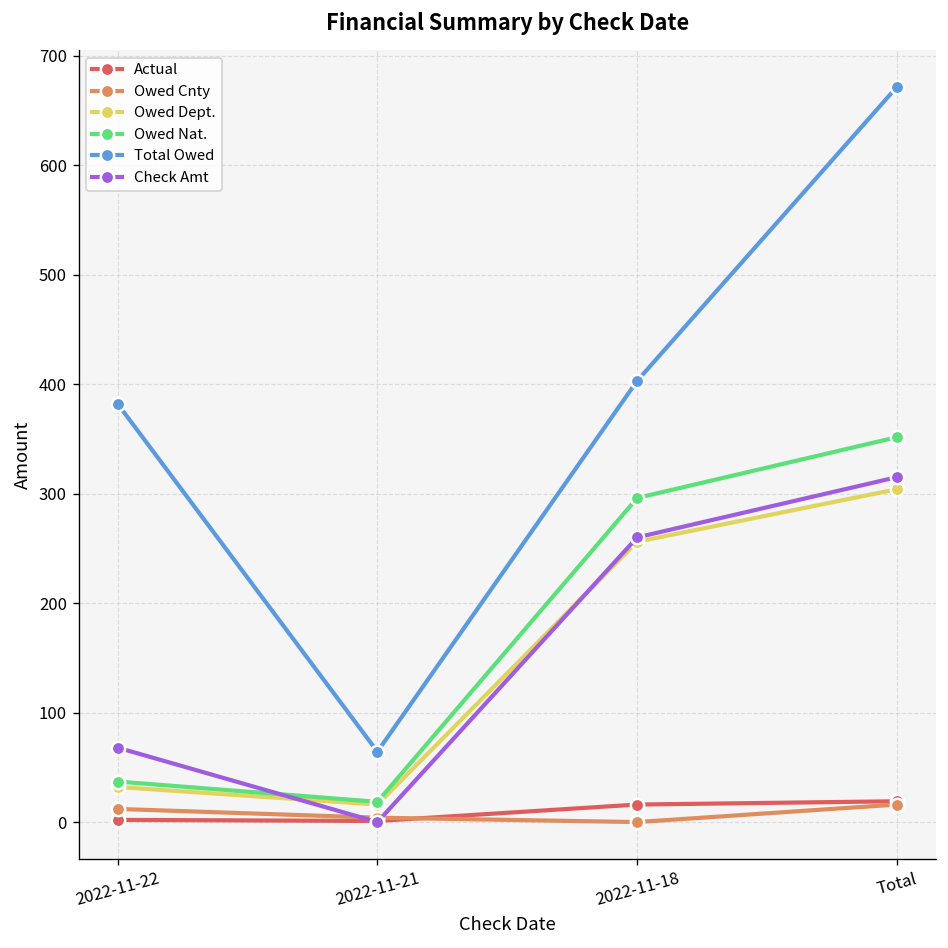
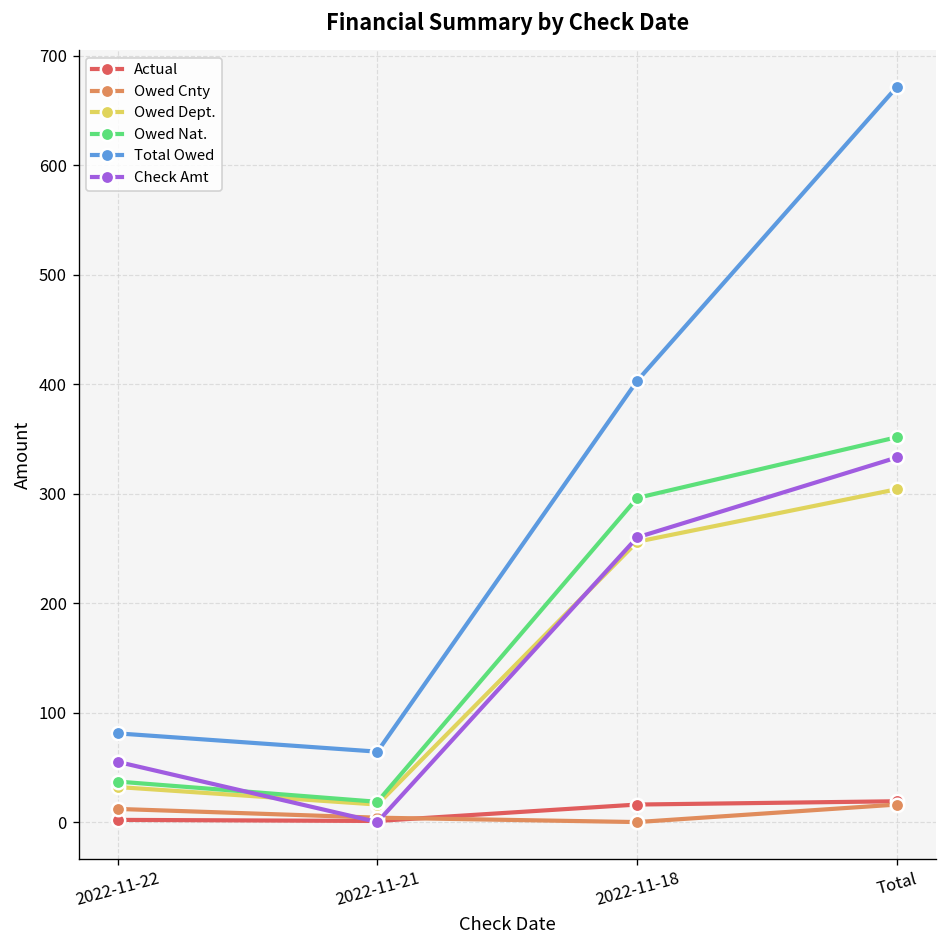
  {
    "Owed Dept.": {
      "2022-11-22": 30,
      "2022-11-18": 260,
      "Total": 300
    },
    "Owed Nat.": {
      "2022-11-22": 40,
      "2022-11-18": 300,
      "Total": 350
    },
    "Total Owed": {
-     "2022-11-22": 380,
+     "2022-11-22": 80,
      "2022-11-21": 60,
      "2022-11-18": 400,
      "Total": 670
    },
    "Check Amt": {
-     "2022-11-22": 70,
+     "2022-11-22": 60,
      "2022-11-18": 260,
-     "Total": 320
+     "Total": 330
    }
  }
